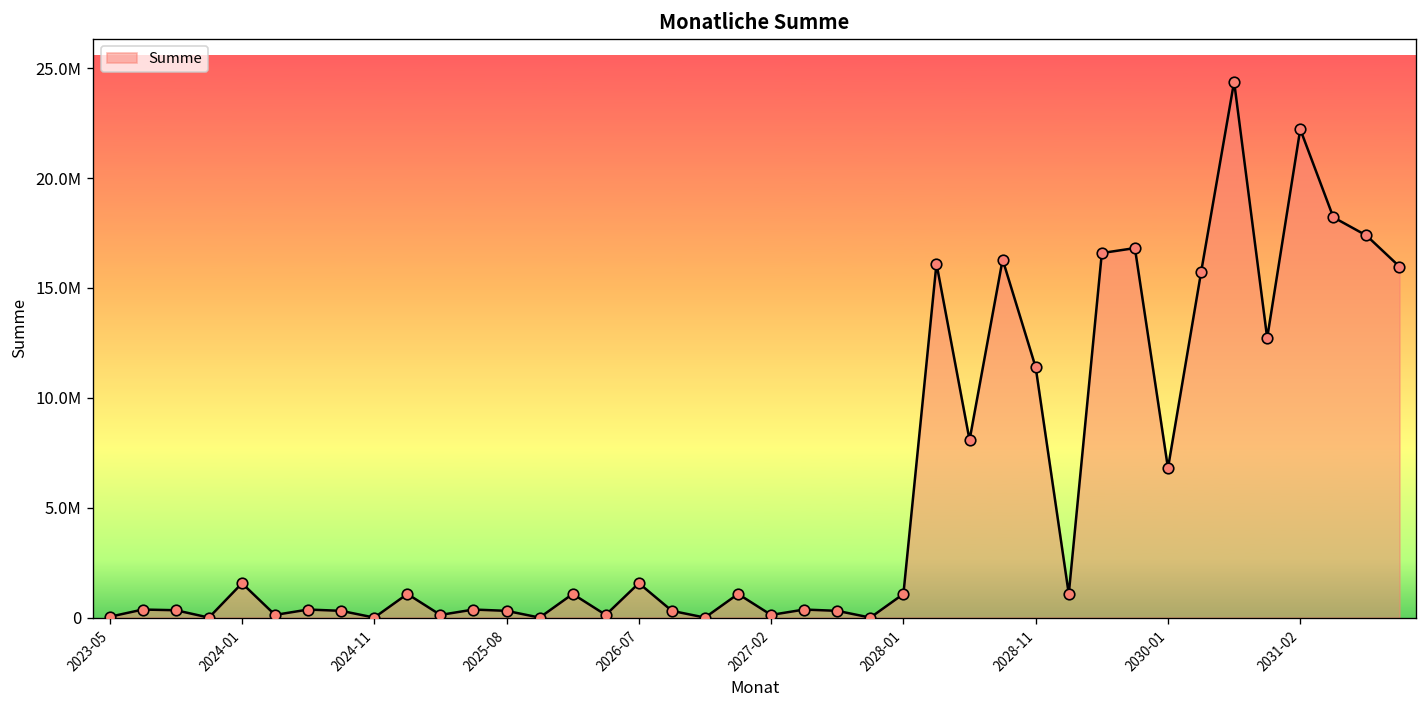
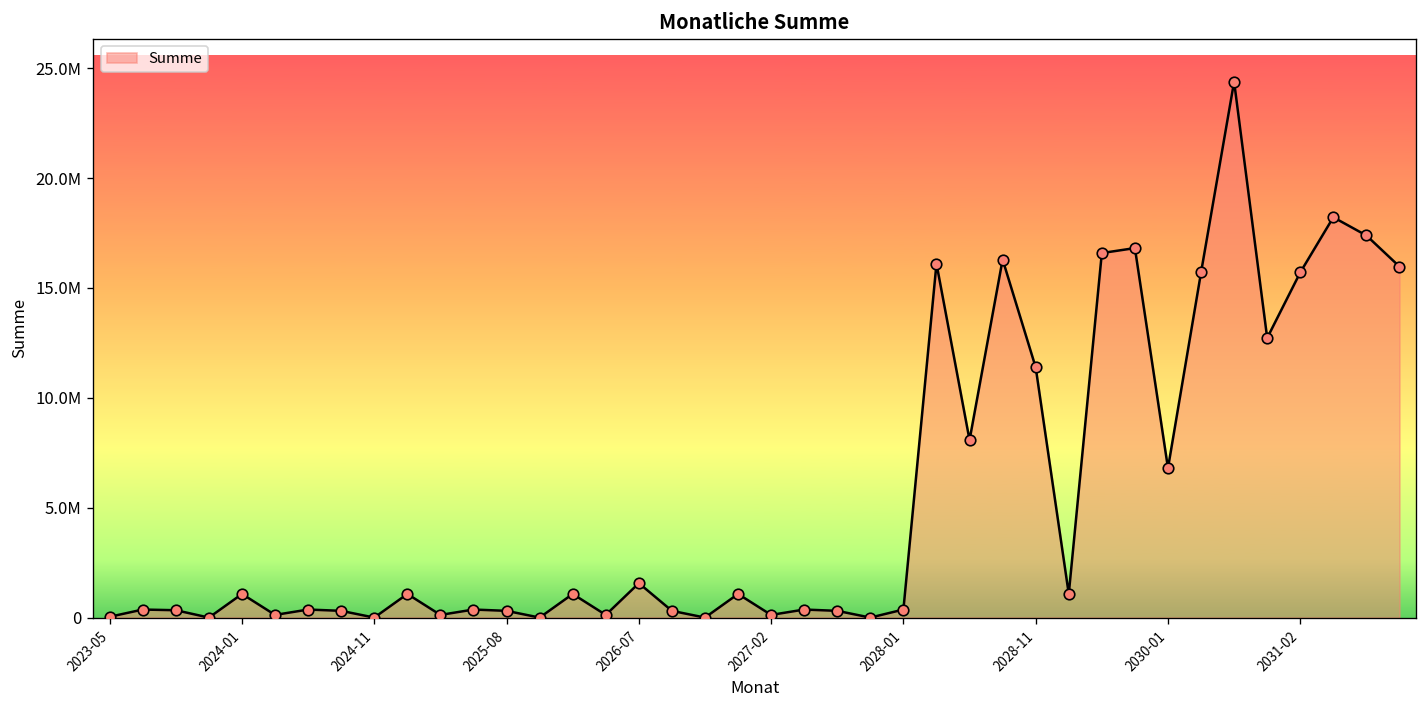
  {
    "2023-05": 0,
-   "2024-01": 1600000,
+   "2024-01": 1100000,
    "2024-11": 0,
    "2025-08": 300000,
    "2026-07": 1600000,
    "2027-02": 100000,
-   "2028-01": 1100000,
+   "2028-01": 400000,
    "2028-11": 11400000,
    "2030-01": 6800000,
-   "2031-02": 22200000
+   "2031-02": 15700000
  }
